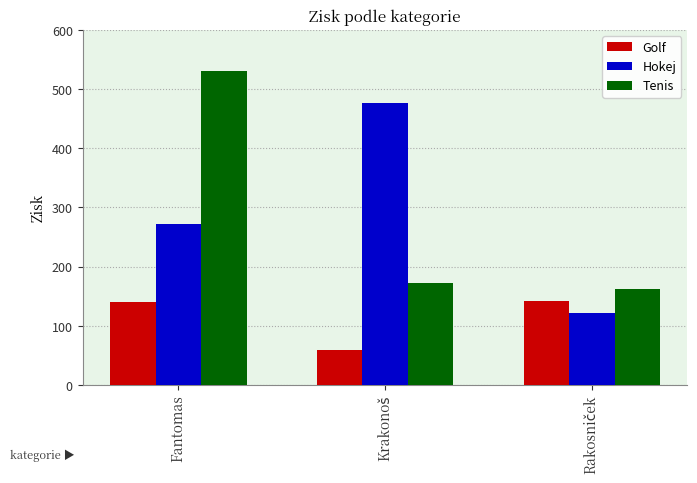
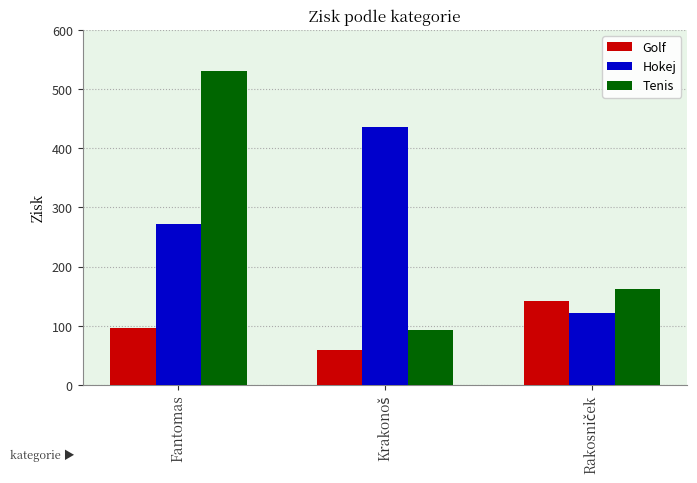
  {
    "Golf": {
-     "Fantomas": 140,
+     "Fantomas": 100,
      "Krakonoš": 60,
      "Rakosniček": 140
    },
    "Hokej": {
      "Fantomas": 270,
-     "Krakonoš": 480,
+     "Krakonoš": 440,
      "Rakosniček": 120
    },
    "Tenis": {
      "Fantomas": 530,
-     "Krakonoš": 170,
+     "Krakonoš": 90,
      "Rakosniček": 160
    }
  }
